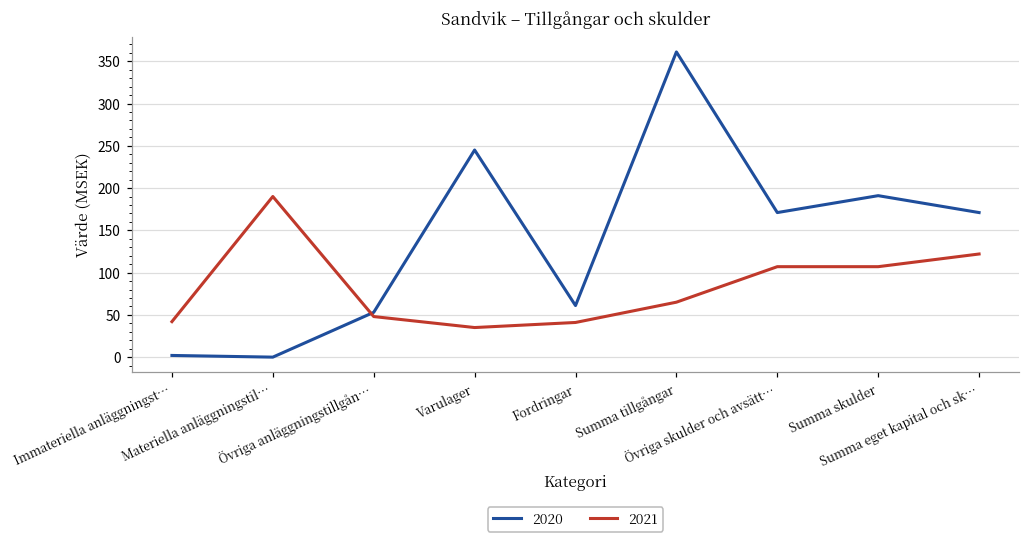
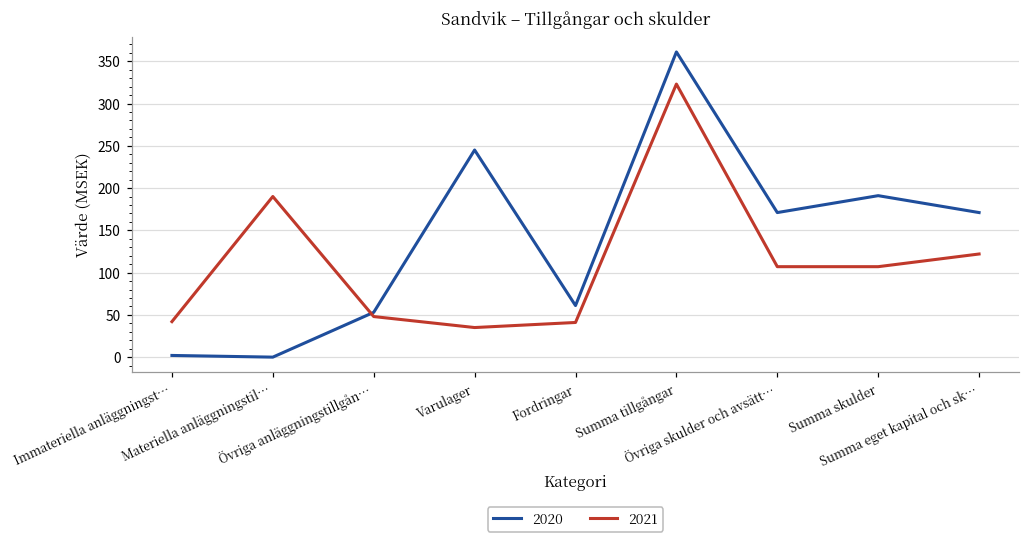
  {
    "2020": {
      "Immateriella anläggningst…": 0,
      "Materiella anläggningstil…": 0,
      "Övriga anläggningstillgån…": 50,
      "Varulager": 250,
      "Fordringar": 60,
      "Summa tillgångar": 360,
      "Övriga skulder och avsätt…": 170,
      "Summa skulder": 190,
      "Summa eget kapital och sk…": 170
    },
    "2021": {
      "Immateriella anläggningst…": 40,
      "Materiella anläggningstil…": 190,
      "Övriga anläggningstillgån…": 50,
      "Varulager": 40,
      "Fordringar": 40,
-     "Summa tillgångar": 70,
+     "Summa tillgångar": 320,
      "Övriga skulder och avsätt…": 110,
      "Summa skulder": 110,
      "Summa eget kapital och sk…": 120
    }
  }
